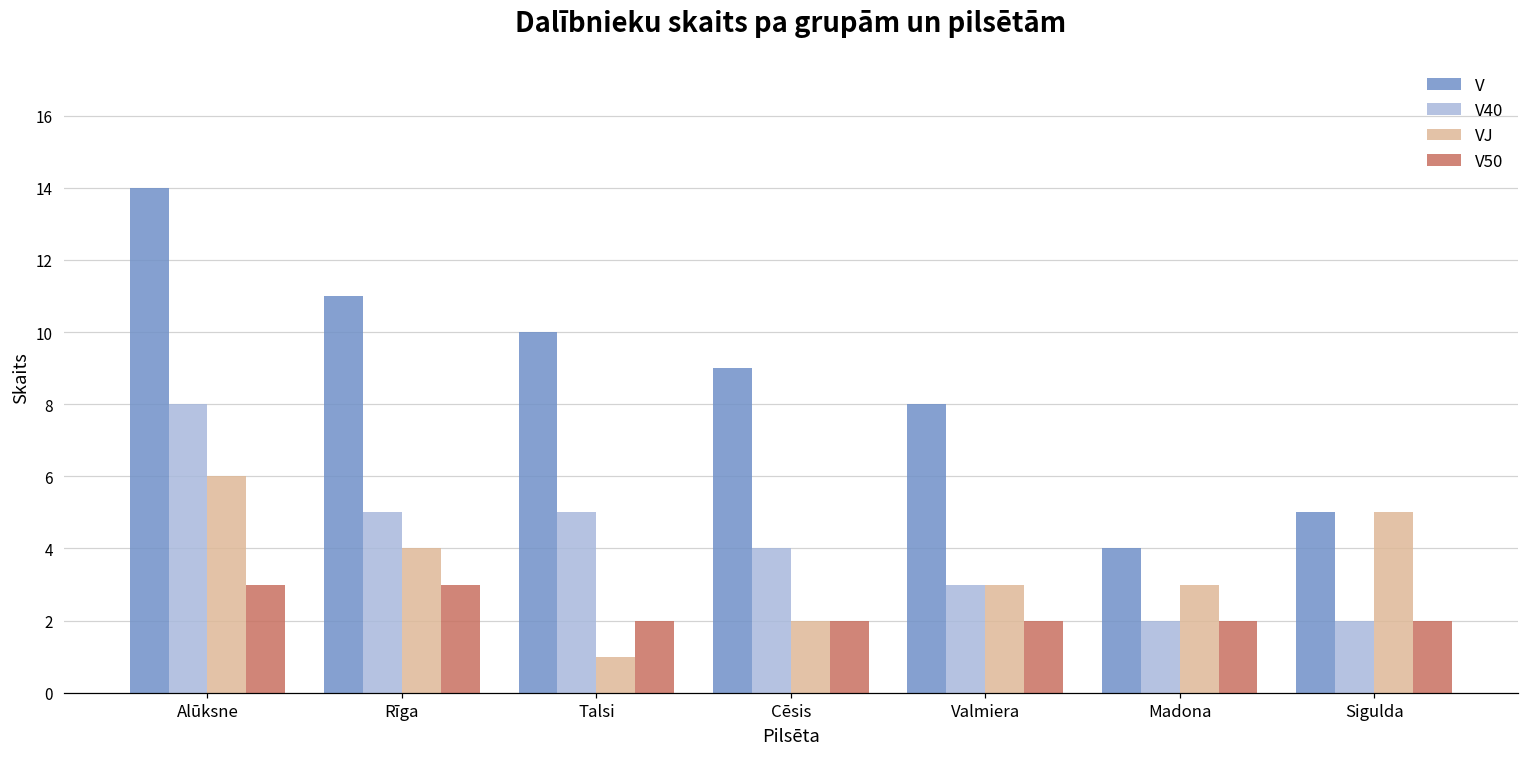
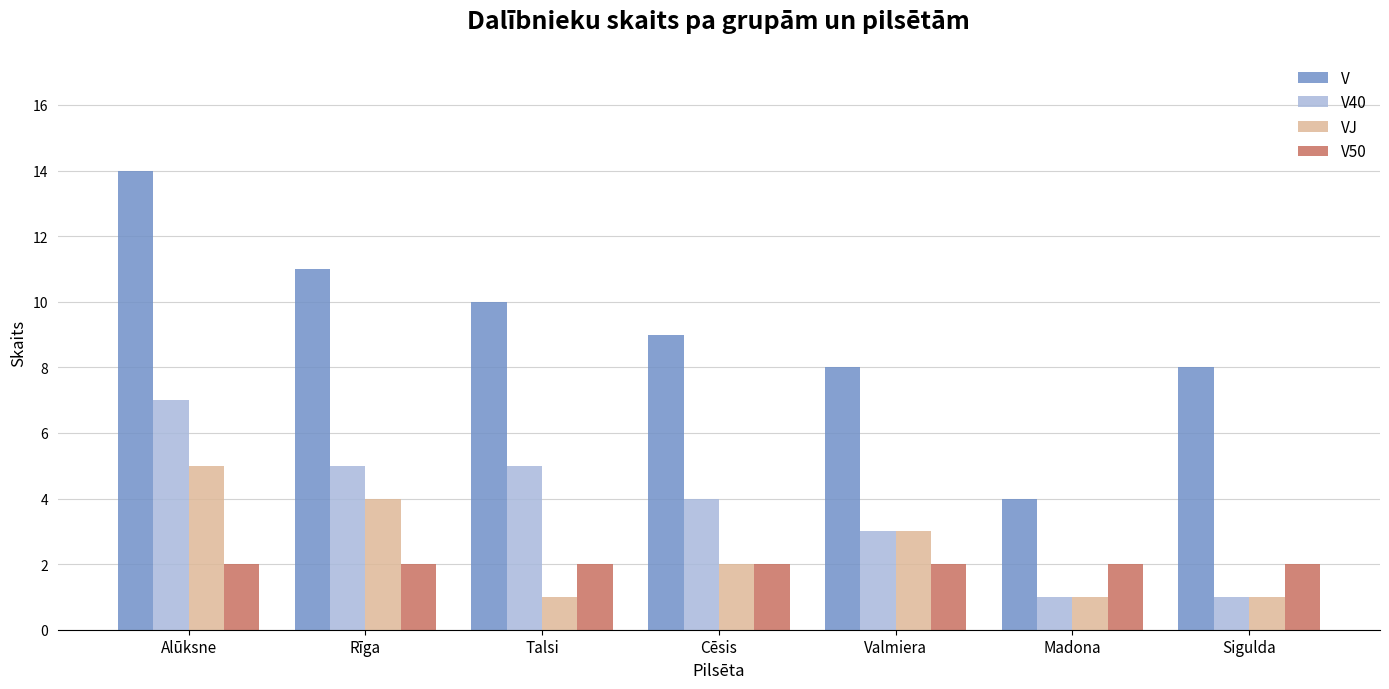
  {
    "V": {
      "Alūksne": 14,
      "Rīga": 11,
      "Talsi": 10,
      "Cēsis": 9,
      "Valmiera": 8,
      "Madona": 4,
-     "Sigulda": 5
+     "Sigulda": 8
    },
    "V40": {
-     "Alūksne": 8,
+     "Alūksne": 7,
      "Rīga": 5,
      "Talsi": 5,
      "Cēsis": 4,
      "Valmiera": 3,
-     "Madona": 2,
-     "Sigulda": 2
+     "Madona": 1,
+     "Sigulda": 1
    },
    "VJ": {
-     "Alūksne": 6,
+     "Alūksne": 5,
      "Rīga": 4,
      "Talsi": 1,
      "Cēsis": 2,
      "Valmiera": 3,
-     "Madona": 3,
-     "Sigulda": 5
+     "Madona": 1,
+     "Sigulda": 1
    },
    "V50": {
-     "Alūksne": 3,
-     "Rīga": 3,
+     "Alūksne": 2,
+     "Rīga": 2,
      "Talsi": 2,
      "Cēsis": 2,
      "Valmiera": 2,
      "Madona": 2,
      "Sigulda": 2
    }
  }
